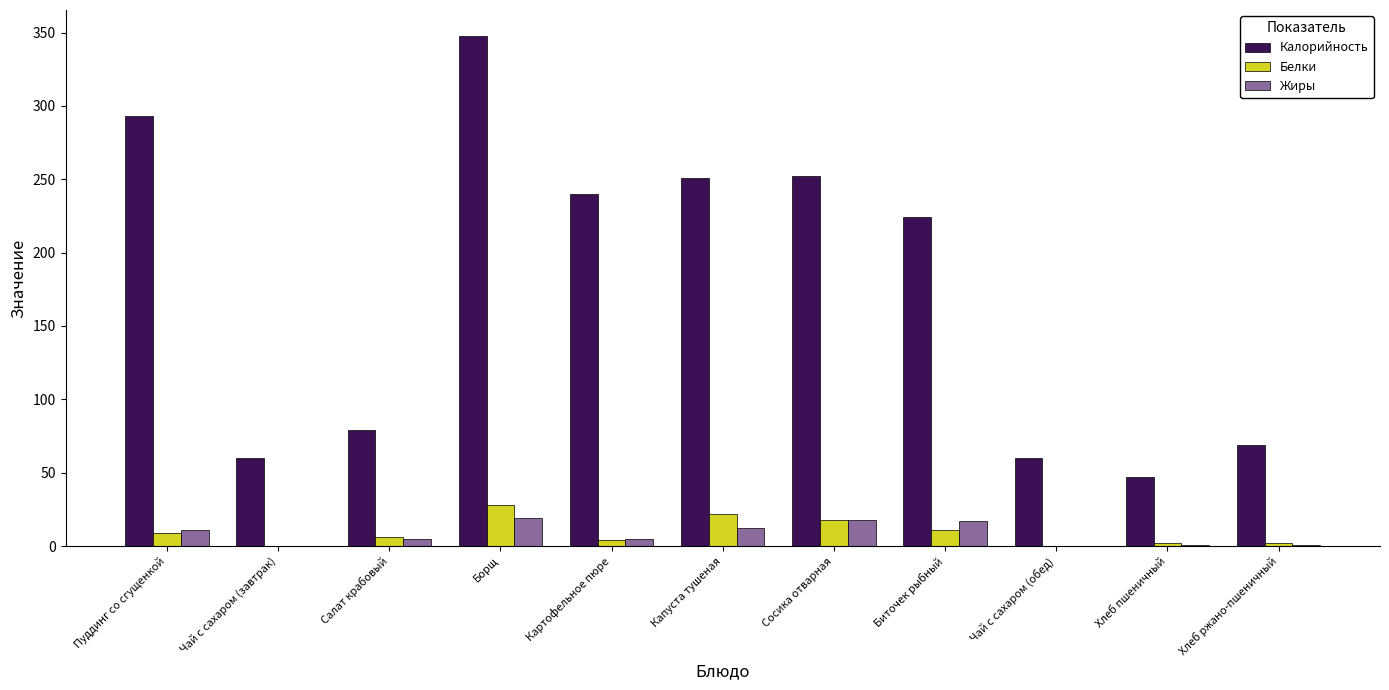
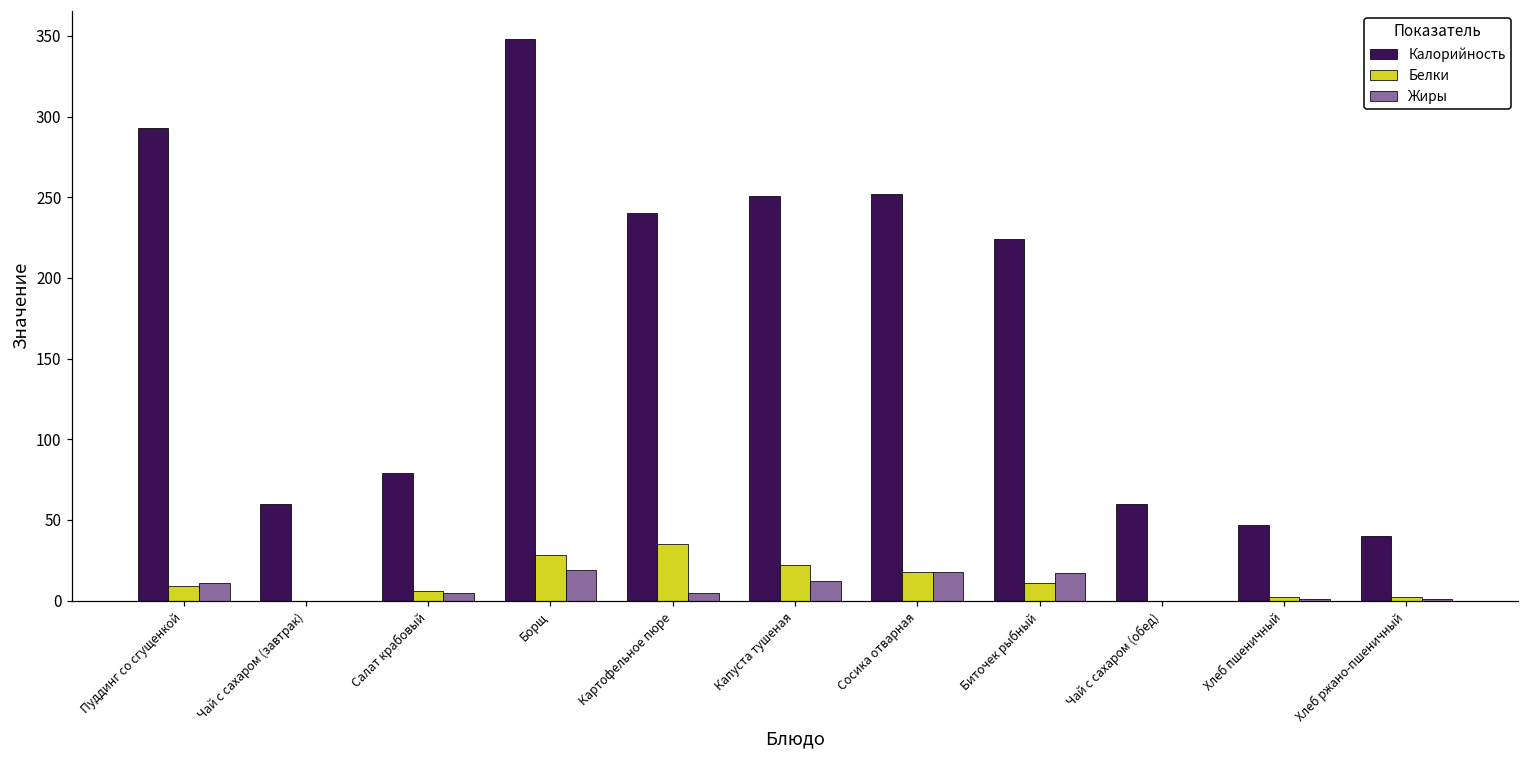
  {
    "Калорийность": {
      "Пуддинг со сгущенкой": 293,
      "Чай с сахаром (завтрак)": 60,
      "Салат крабовый": 79,
      "Борщ": 348,
      "Картофельное пюре": 240,
      "Капуста тушеная": 251,
      "Сосика отварная": 252,
      "Биточек рыбный": 224,
      "Чай с сахаром (обед)": 60,
      "Хлеб пшеничный": 47,
-     "Хлеб ржано-пшеничный": 69
+     "Хлеб ржано-пшеничный": 40
    },
    "Белки": {
      "Пуддинг со сгущенкой": 9,
      "Чай с сахаром (завтрак)": 0,
      "Салат крабовый": 6,
      "Борщ": 28,
-     "Картофельное пюре": 4,
+     "Картофельное пюре": 35,
      "Капуста тушеная": 22,
      "Сосика отварная": 18,
      "Биточек рыбный": 11,
      "Чай с сахаром (обед)": 0,
      "Хлеб пшеничный": 2,
      "Хлеб ржано-пшеничный": 2
    },
    "Жиры": {
      "Пуддинг со сгущенкой": 11,
      "Чай с сахаром (завтрак)": 0,
      "Салат крабовый": 5,
      "Борщ": 19,
      "Картофельное пюре": 5,
      "Капуста тушеная": 12,
      "Сосика отварная": 18,
      "Биточек рыбный": 17,
      "Чай с сахаром (обед)": 0
    }
  }
